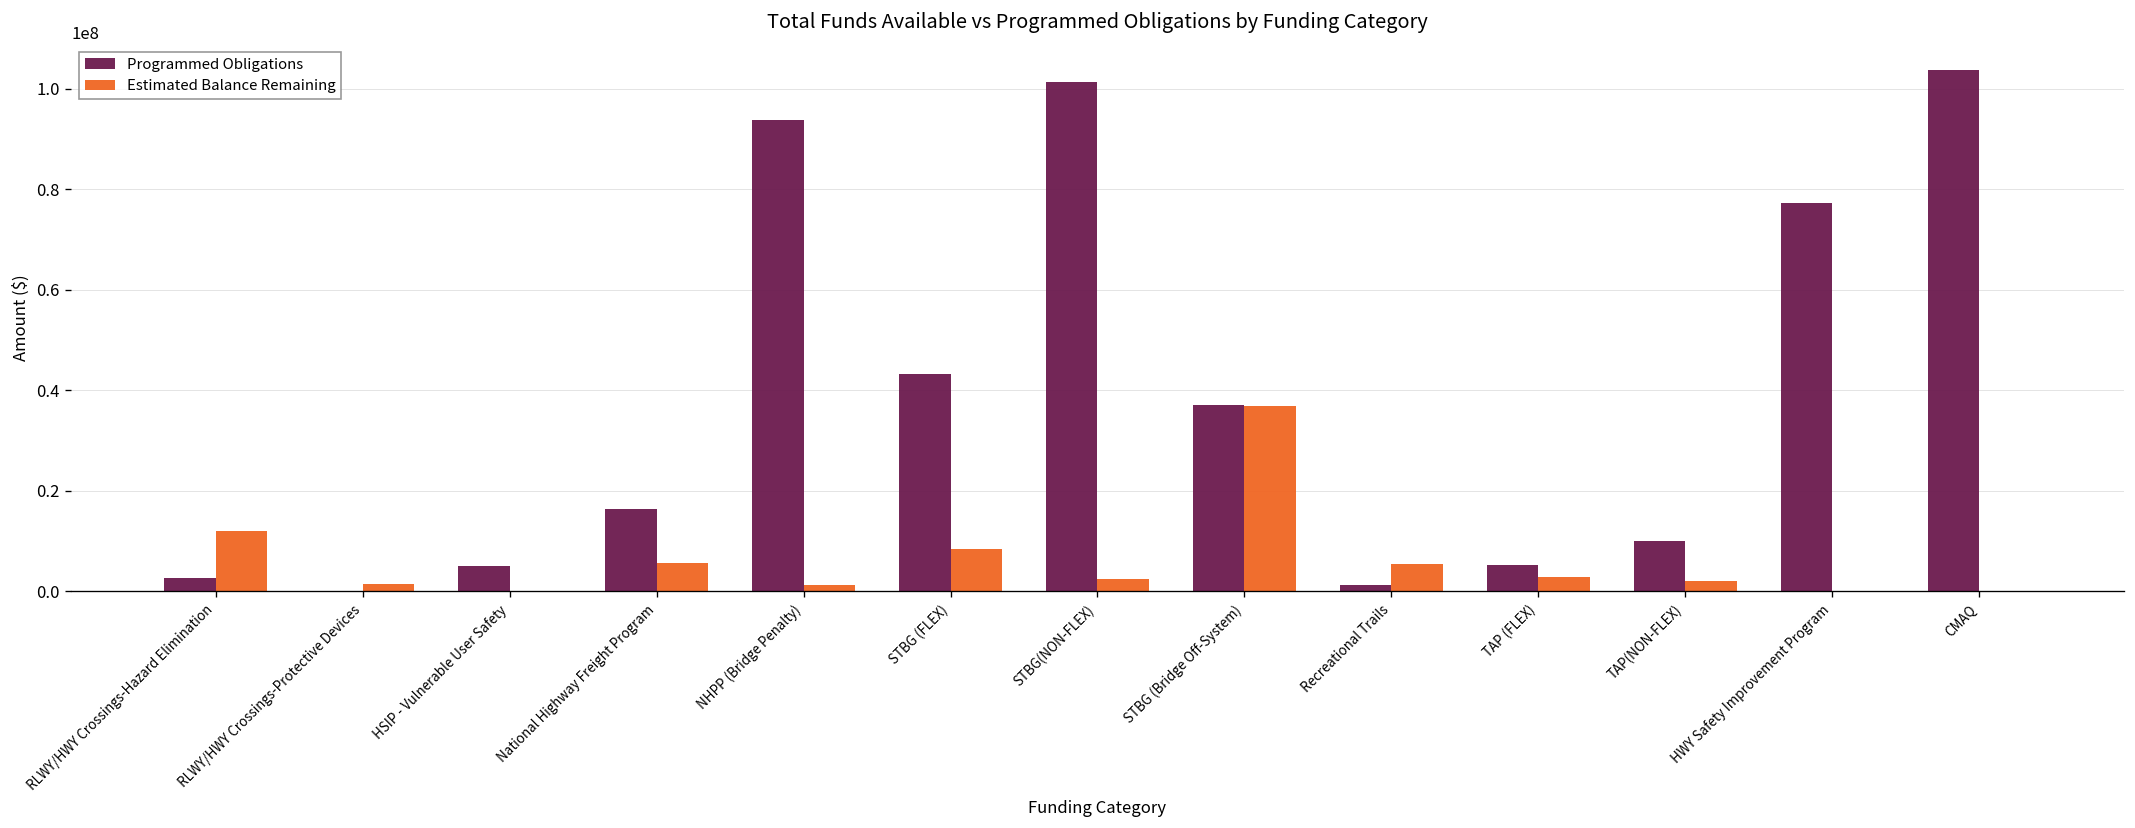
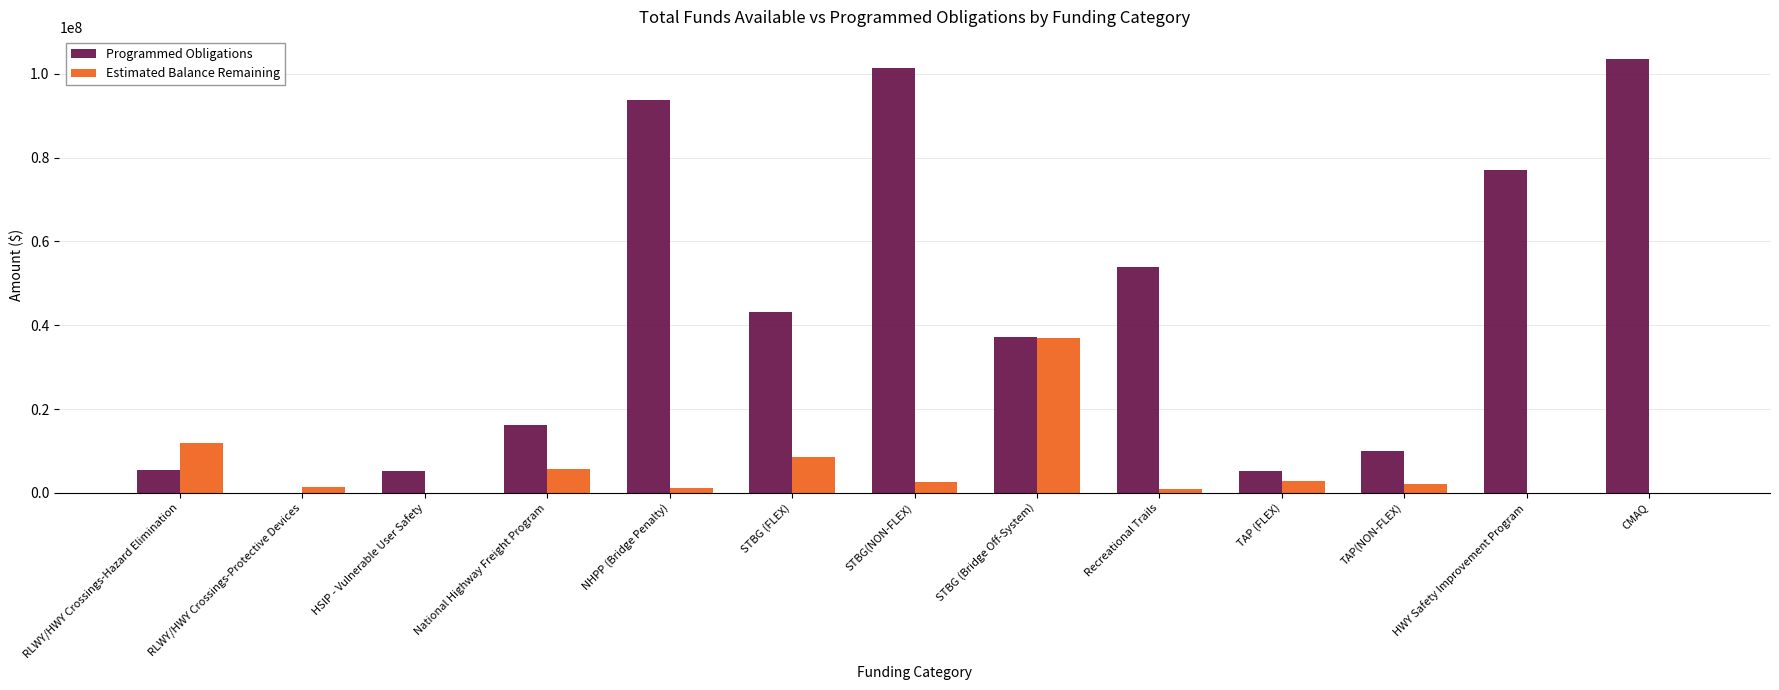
  {
    "Programmed Obligations": {
-     "RLWY/HWY Crossings-Hazard Elimination": 3000000,
+     "RLWY/HWY Crossings-Hazard Elimination": 6000000,
      "RLWY/HWY Crossings-Protective Devices": 0,
      "HSIP - Vulnerable User Safety": 5000000,
      "National Highway Freight Program": 16000000,
      "NHPP (Bridge Penalty)": 94000000,
      "STBG (FLEX)": 43000000,
      "STBG(NON-FLEX)": 101000000,
      "STBG (Bridge Off-System)": 37000000,
-     "Recreational Trails": 1000000,
+     "Recreational Trails": 54000000,
      "TAP (FLEX)": 5000000,
      "TAP(NON-FLEX)": 10000000,
      "HWY Safety Improvement Program": 77000000,
      "CMAQ": 104000000
    },
    "Estimated Balance Remaining": {
      "RLWY/HWY Crossings-Hazard Elimination": 12000000,
      "RLWY/HWY Crossings-Protective Devices": 1000000,
      "HSIP - Vulnerable User Safety": 0,
      "National Highway Freight Program": 6000000,
      "NHPP (Bridge Penalty)": 1000000,
      "STBG (FLEX)": 8000000,
      "STBG(NON-FLEX)": 3000000,
      "STBG (Bridge Off-System)": 37000000,
-     "Recreational Trails": 5000000,
+     "Recreational Trails": 1000000,
      "TAP (FLEX)": 3000000,
      "TAP(NON-FLEX)": 2000000,
      "HWY Safety Improvement Program": 0,
      "CMAQ": 0
    }
  }
